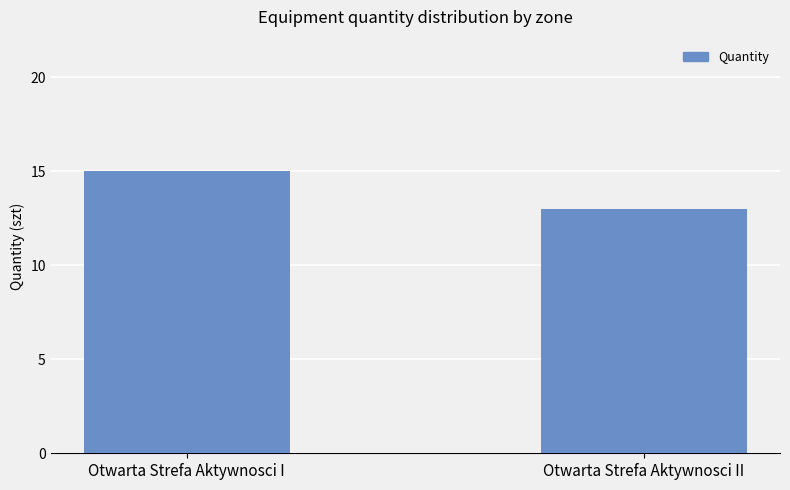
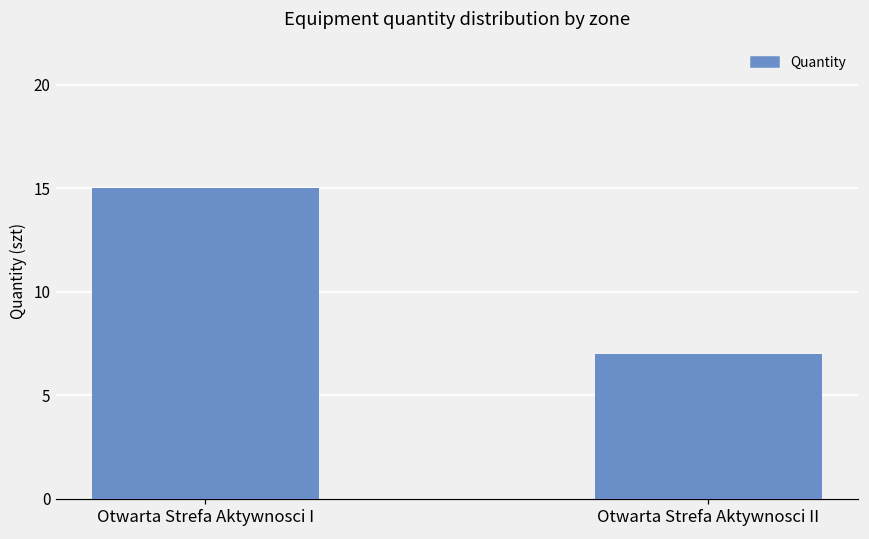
  {
    "Otwarta Strefa Aktywnosci I": 15,
-   "Otwarta Strefa Aktywnosci II": 13
+   "Otwarta Strefa Aktywnosci II": 7
  }
